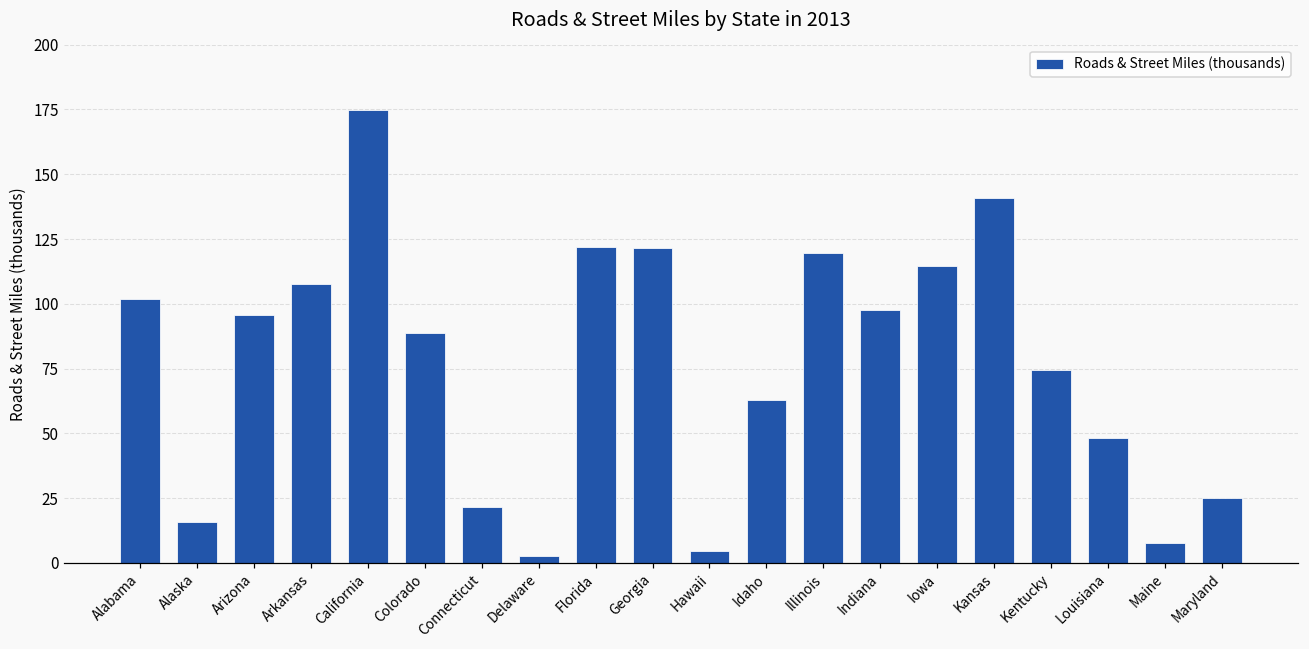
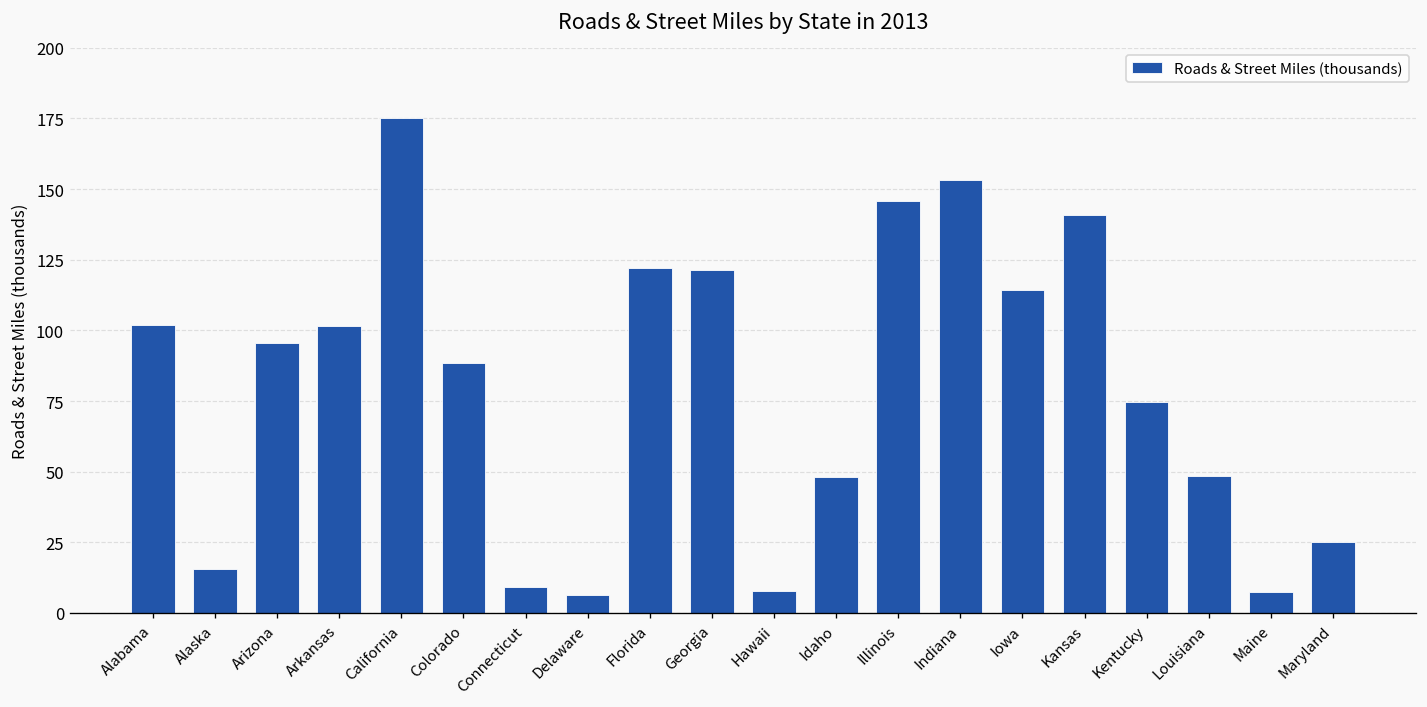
  {
    "Alabama": 102,
    "Alaska": 16,
    "Arizona": 96,
-   "Arkansas": 108,
+   "Arkansas": 102,
    "California": 175,
    "Colorado": 89,
-   "Connecticut": 21,
-   "Delaware": 3,
+   "Connecticut": 9,
+   "Delaware": 6,
    "Florida": 122,
    "Georgia": 121,
-   "Hawaii": 4,
-   "Idaho": 63,
-   "Illinois": 120,
-   "Indiana": 98,
+   "Hawaii": 8,
+   "Idaho": 48,
+   "Illinois": 146,
+   "Indiana": 153,
    "Iowa": 114,
    "Kansas": 141,
    "Kentucky": 75,
    "Louisiana": 48,
    "Maine": 8,
    "Maryland": 25
  }
